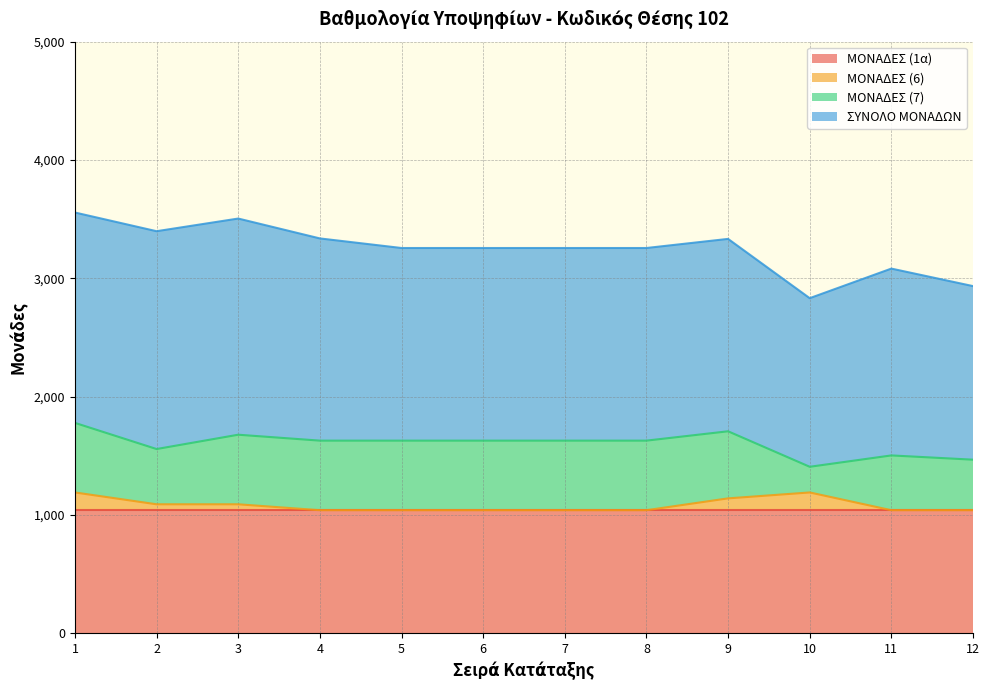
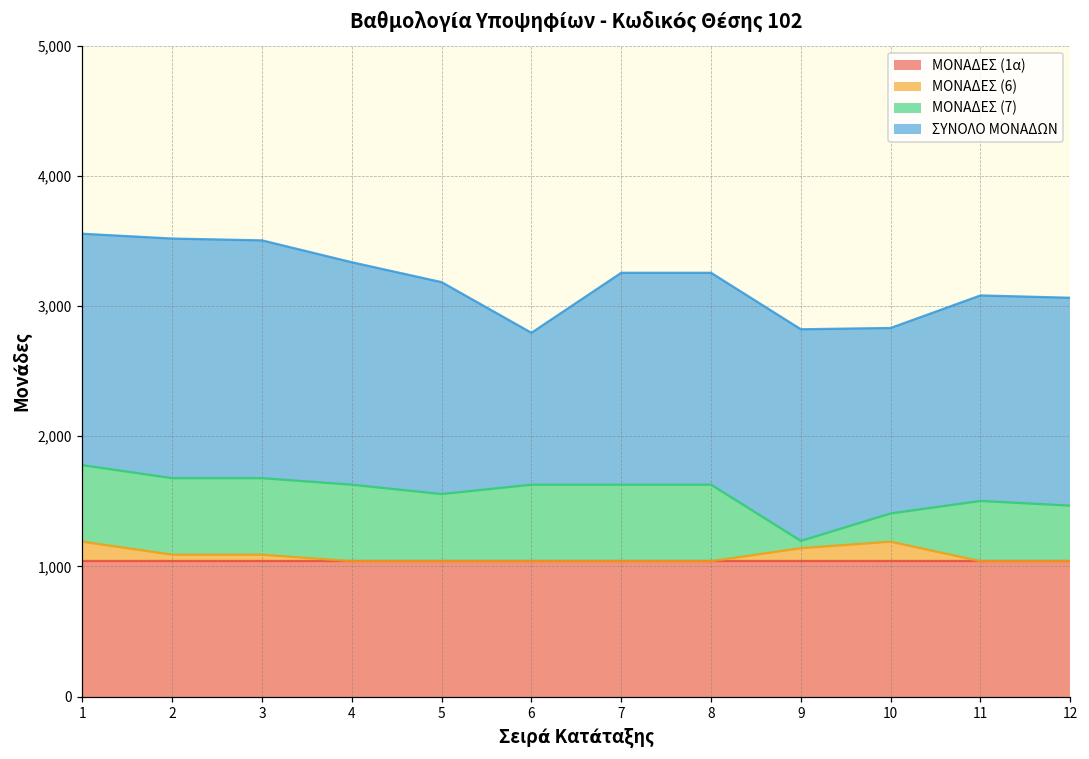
  {
    "ΜΟΝΑΔΕΣ (1α)": {
      "1": "1,040",
      "2": "1,040",
      "3": "1,040",
      "9": "1,040",
      "10": "1,040"
    },
    "ΜΟΝΑΔΕΣ (6)": {
      "1": "150",
      "2": "50",
      "3": "50",
      "9": "100",
      "10": "150"
    },
    "ΜΟΝΑΔΕΣ (7)": {
      "1": "590",
-     "2": "470",
+     "2": "590",
      "3": "590",
      "4": "590",
-     "5": "590",
+     "5": "520",
      "6": "590",
      "7": "590",
      "8": "590",
-     "9": "570",
+     "9": "60",
      "10": "220",
      "11": "460",
      "12": "430"
    },
    "ΣΥΝΟΛΟ ΜΟΝΑΔΩΝ": {
      "1": "1,780",
      "2": "1,840",
      "3": "1,830",
      "4": "1,710",
      "5": "1,630",
-     "6": "1,630",
+     "6": "1,170",
      "7": "1,630",
      "8": "1,630",
      "9": "1,630",
      "10": "1,430",
      "11": "1,580",
-     "12": "1,470"
+     "12": "1,600"
    }
  }
